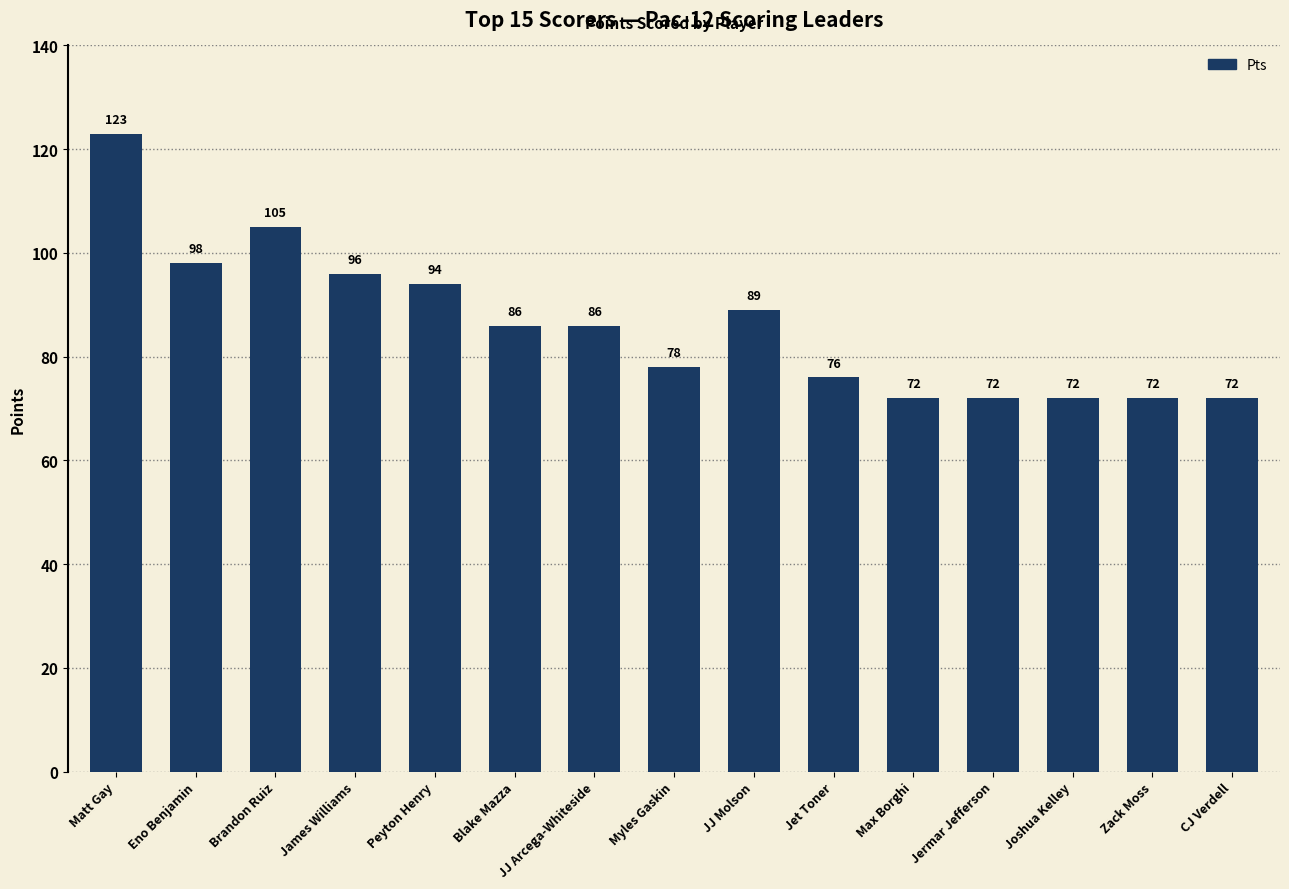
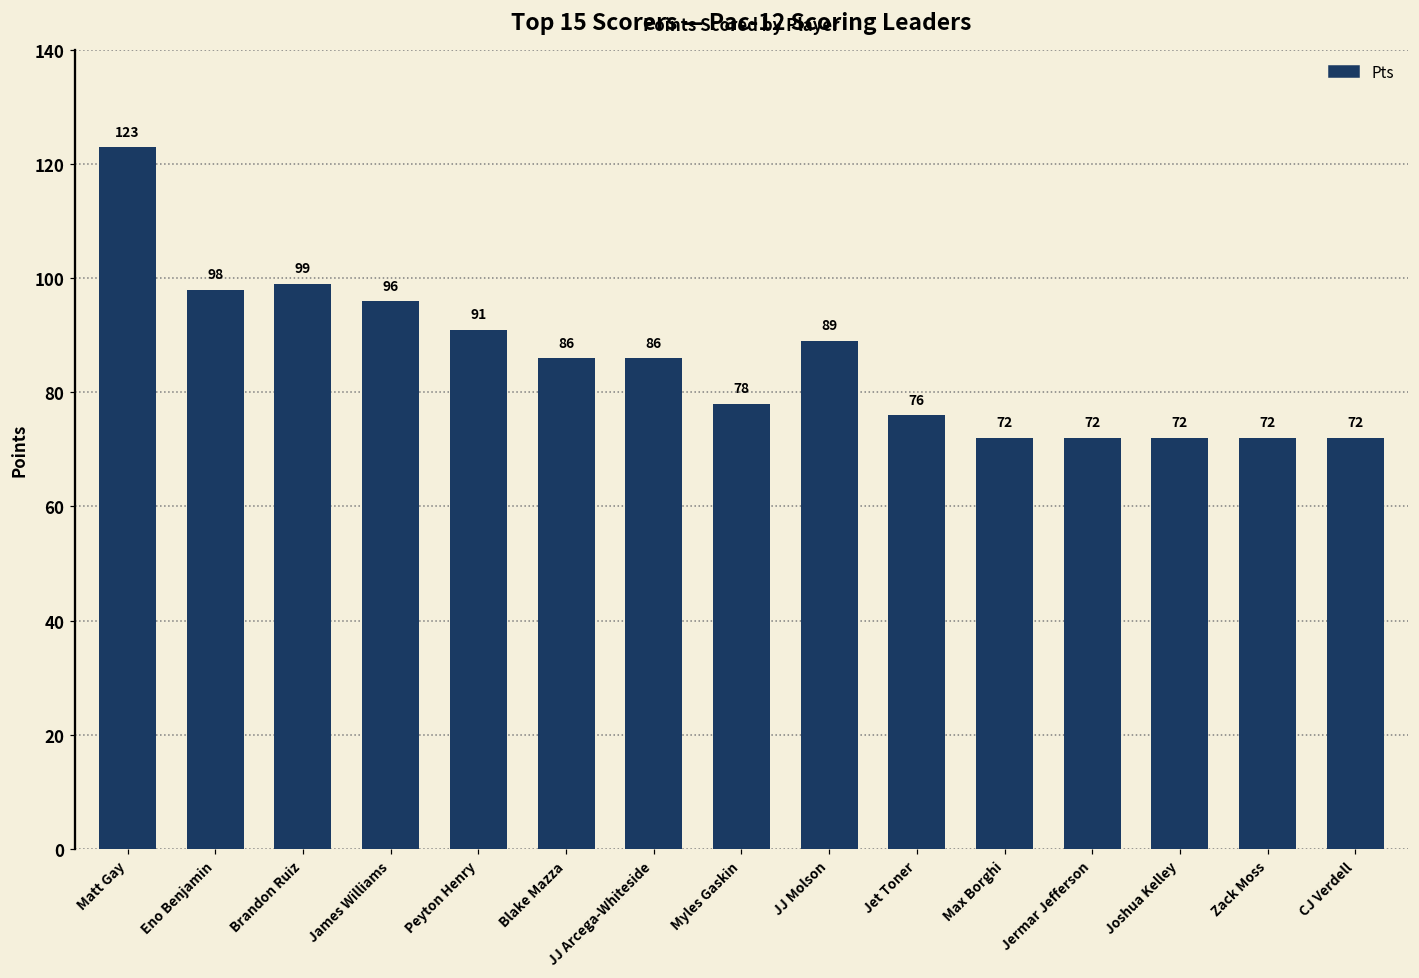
  {
    "Matt Gay": 123,
    "Eno Benjamin": 98,
-   "Brandon Ruiz": 105,
+   "Brandon Ruiz": 99,
    "James Williams": 96,
-   "Peyton Henry": 94,
+   "Peyton Henry": 91,
    "Blake Mazza": 86,
    "JJ Arcega-Whiteside": 86,
    "Myles Gaskin": 78,
    "JJ Molson": 89,
    "Jet Toner": 76,
    "Max Borghi": 72,
    "Jermar Jefferson": 72,
    "Joshua Kelley": 72,
    "Zack Moss": 72,
    "CJ Verdell": 72
  }
